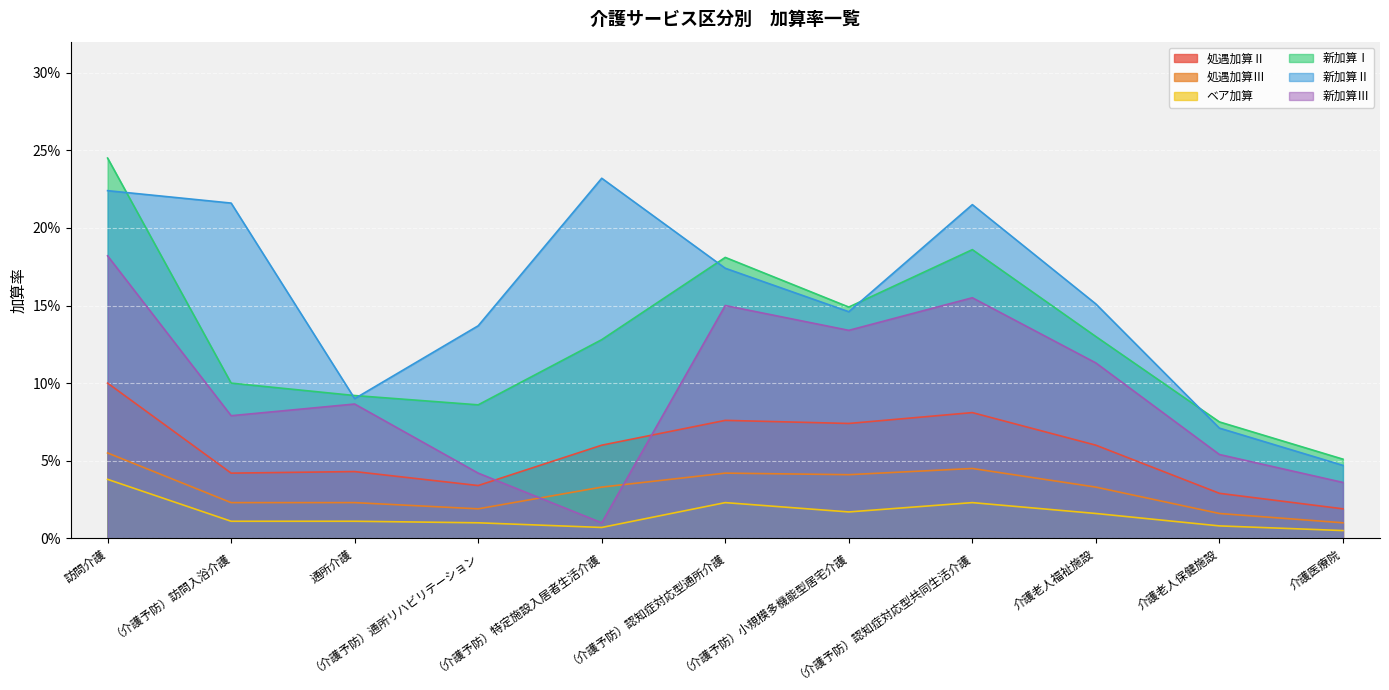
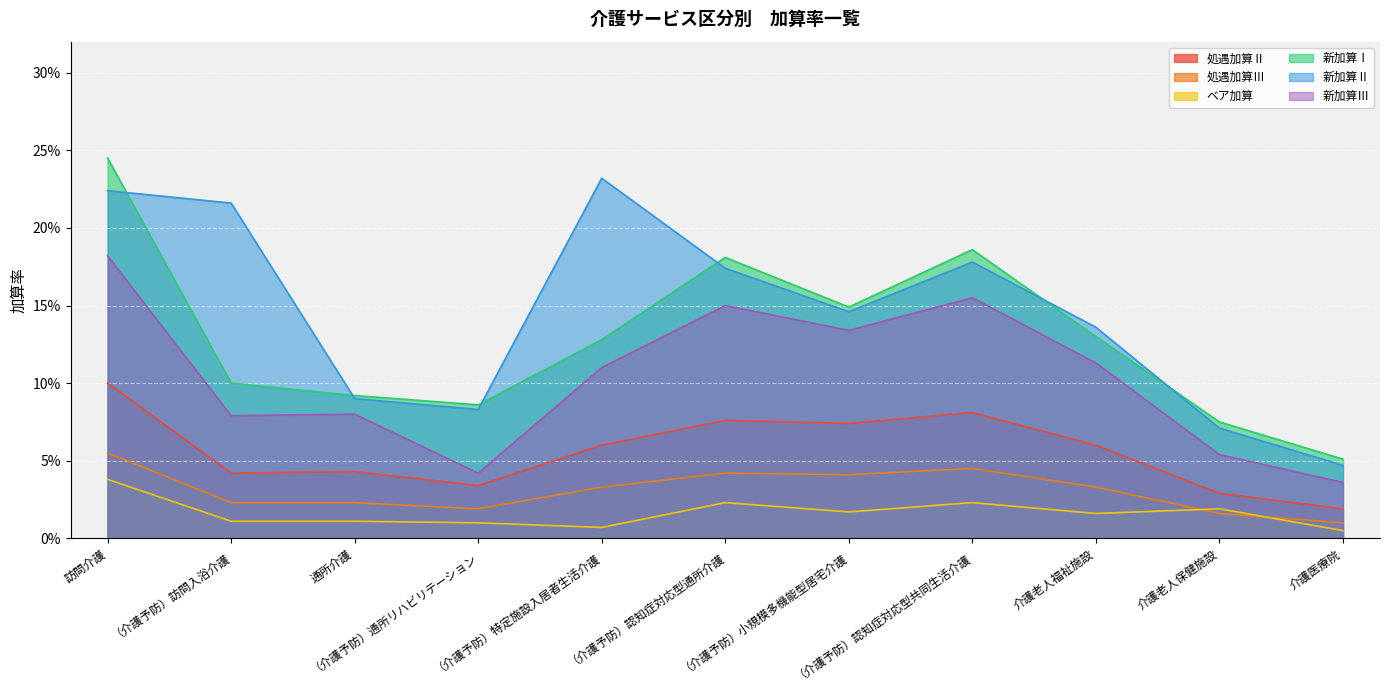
  {
    "ベア加算": {
      "訪問介護": "3.8%",
      "（介護予防）訪問入浴介護": "1.1%",
      "通所介護": "1.1%",
      "（介護予防）通所リハビリテーション": "1.0%",
      "（介護予防）特定施設入居者生活介護": "0.7%",
      "（介護予防）認知症対応型通所介護": "2.3%",
      "（介護予防）小規模多機能型居宅介護": "1.7%",
      "（介護予防）認知症対応型共同生活介護": "2.3%",
      "介護老人福祉施設": "1.6%",
-     "介護老人保健施設": "0.8%",
+     "介護老人保健施設": "1.9%",
      "介護医療院": "0.5%"
    },
    "新加算Ⅰ": {
      "訪問介護": "24.5%",
      "（介護予防）訪問入浴介護": "10.0%",
      "通所介護": "9.2%",
      "（介護予防）通所リハビリテーション": "8.6%",
      "（介護予防）特定施設入居者生活介護": "12.8%",
      "（介護予防）認知症対応型通所介護": "18.1%",
      "（介護予防）小規模多機能型居宅介護": "14.9%",
      "（介護予防）認知症対応型共同生活介護": "18.6%",
      "介護老人福祉施設": "13.0%",
      "介護老人保健施設": "7.5%",
      "介護医療院": "5.1%"
    },
    "新加算Ⅱ": {
      "訪問介護": "22.4%",
      "（介護予防）訪問入浴介護": "21.6%",
      "通所介護": "9.0%",
-     "（介護予防）通所リハビリテーション": "13.7%",
+     "（介護予防）通所リハビリテーション": "8.3%",
      "（介護予防）特定施設入居者生活介護": "23.2%",
      "（介護予防）認知症対応型通所介護": "17.4%",
      "（介護予防）小規模多機能型居宅介護": "14.6%",
-     "（介護予防）認知症対応型共同生活介護": "21.5%",
-     "介護老人福祉施設": "15.1%",
+     "（介護予防）認知症対応型共同生活介護": "17.8%",
+     "介護老人福祉施設": "13.6%",
      "介護老人保健施設": "7.1%",
      "介護医療院": "4.7%"
    },
    "新加算Ⅲ": {
      "訪問介護": "18.2%",
      "（介護予防）訪問入浴介護": "7.9%",
-     "通所介護": "8.7%",
+     "通所介護": "8.0%",
      "（介護予防）通所リハビリテーション": "4.2%",
-     "（介護予防）特定施設入居者生活介護": "1.0%",
+     "（介護予防）特定施設入居者生活介護": "11.0%",
      "（介護予防）認知症対応型通所介護": "15.0%",
      "（介護予防）小規模多機能型居宅介護": "13.4%",
      "（介護予防）認知症対応型共同生活介護": "15.5%",
      "介護老人福祉施設": "11.3%",
      "介護老人保健施設": "5.4%",
      "介護医療院": "3.6%"
    }
  }
